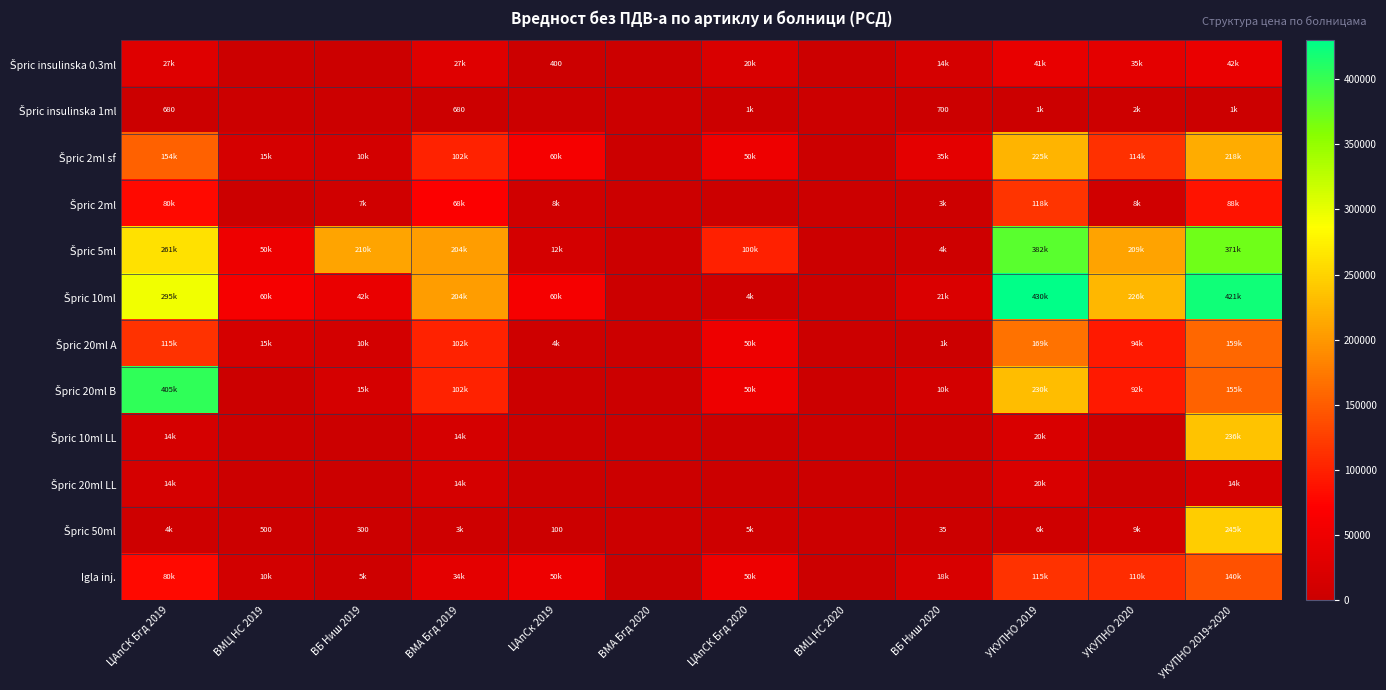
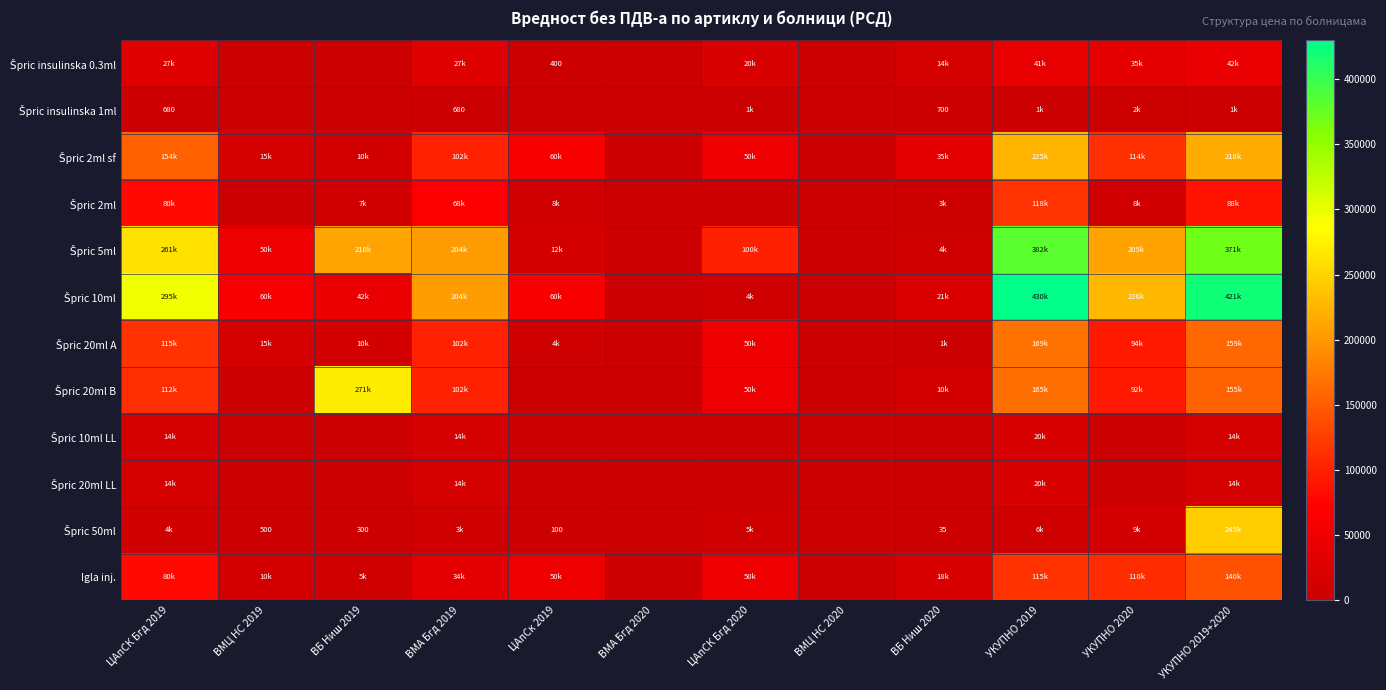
  {
    "Špric insulinska 0.3ml": {
      "ЦАпСК Бгд 2019": "27k",
      "ВМА Бгд 2019": "27k",
      "ЦАпСк 2019": "400",
      "ЦАпСК Бгд 2020": "20k",
      "ВБ Ниш 2020": "14k",
      "УКУПНО 2019": "41k",
      "УКУПНО 2020": "35k",
      "УКУПНО 2019+2020": "42k"
    },
    "Špric insulinska 1ml": {
      "ЦАпСК Бгд 2019": "680",
      "ВМА Бгд 2019": "680",
      "ЦАпСК Бгд 2020": "1k",
      "ВБ Ниш 2020": "700",
      "УКУПНО 2019": "1k",
      "УКУПНО 2020": "2k",
      "УКУПНО 2019+2020": "1k"
    },
    "Špric 2ml sf": {
      "ЦАпСК Бгд 2019": "154k",
      "ВМЦ НС 2019": "15k",
      "ВБ Ниш 2019": "10k",
      "ВМА Бгд 2019": "102k",
      "ЦАпСк 2019": "60k",
      "ЦАпСК Бгд 2020": "50k",
      "ВБ Ниш 2020": "35k",
      "УКУПНО 2019": "225k",
      "УКУПНО 2020": "114k",
      "УКУПНО 2019+2020": "218k"
    },
    "Špric 2ml": {
      "ЦАпСК Бгд 2019": "80k",
      "ВБ Ниш 2019": "7k",
      "ВМА Бгд 2019": "68k",
      "ЦАпСк 2019": "8k",
      "ВБ Ниш 2020": "3k",
      "УКУПНО 2019": "118k",
      "УКУПНО 2020": "8k",
      "УКУПНО 2019+2020": "88k"
    },
    "Špric 5ml": {
      "ЦАпСК Бгд 2019": "261k",
      "ВМЦ НС 2019": "50k",
      "ВБ Ниш 2019": "210k",
      "ВМА Бгд 2019": "204k",
      "ЦАпСк 2019": "12k",
      "ЦАпСК Бгд 2020": "100k",
      "ВБ Ниш 2020": "4k",
      "УКУПНО 2019": "382k",
      "УКУПНО 2020": "209k",
      "УКУПНО 2019+2020": "371k"
    },
    "Špric 10ml": {
      "ЦАпСК Бгд 2019": "295k",
      "ВМЦ НС 2019": "60k",
      "ВБ Ниш 2019": "42k",
      "ВМА Бгд 2019": "204k",
      "ЦАпСк 2019": "60k",
      "ЦАпСК Бгд 2020": "4k",
      "ВБ Ниш 2020": "21k",
      "УКУПНО 2019": "430k",
      "УКУПНО 2020": "226k",
      "УКУПНО 2019+2020": "421k"
    },
    "Špric 20ml A": {
      "ЦАпСК Бгд 2019": "115k",
      "ВМЦ НС 2019": "15k",
      "ВБ Ниш 2019": "10k",
      "ВМА Бгд 2019": "102k",
      "ЦАпСк 2019": "4k",
      "ЦАпСК Бгд 2020": "50k",
      "ВБ Ниш 2020": "1k",
      "УКУПНО 2019": "169k",
      "УКУПНО 2020": "94k",
      "УКУПНО 2019+2020": "159k"
    },
    "Špric 20ml B": {
-     "ЦАпСК Бгд 2019": "405k",
-     "ВБ Ниш 2019": "15k",
+     "ЦАпСК Бгд 2019": "112k",
+     "ВБ Ниш 2019": "271k",
      "ВМА Бгд 2019": "102k",
      "ЦАпСК Бгд 2020": "50k",
      "ВБ Ниш 2020": "10k",
-     "УКУПНО 2019": "230k",
+     "УКУПНО 2019": "165k",
      "УКУПНО 2020": "92k",
      "УКУПНО 2019+2020": "155k"
    },
    "Špric 10ml LL": {
      "ЦАпСК Бгд 2019": "14k",
      "ВМА Бгд 2019": "14k",
      "УКУПНО 2019": "20k",
-     "УКУПНО 2019+2020": "236k"
+     "УКУПНО 2019+2020": "14k"
    },
    "Špric 20ml LL": {
      "ЦАпСК Бгд 2019": "14k",
      "ВМА Бгд 2019": "14k",
      "УКУПНО 2019": "20k",
      "УКУПНО 2019+2020": "14k"
    },
    "Špric 50ml": {
      "ЦАпСК Бгд 2019": "4k",
      "ВМЦ НС 2019": "500",
      "ВБ Ниш 2019": "300",
      "ВМА Бгд 2019": "3k",
      "ЦАпСк 2019": "100",
      "ЦАпСК Бгд 2020": "5k",
      "ВБ Ниш 2020": "35",
      "УКУПНО 2019": "6k",
      "УКУПНО 2020": "9k",
      "УКУПНО 2019+2020": "245k"
    },
    "Igla inj.": {
      "ЦАпСК Бгд 2019": "80k",
      "ВМЦ НС 2019": "10k",
      "ВБ Ниш 2019": "5k",
      "ВМА Бгд 2019": "34k",
      "ЦАпСк 2019": "50k",
      "ЦАпСК Бгд 2020": "50k",
      "ВБ Ниш 2020": "18k",
      "УКУПНО 2019": "115k",
      "УКУПНО 2020": "110k",
      "УКУПНО 2019+2020": "140k"
    }
  }
